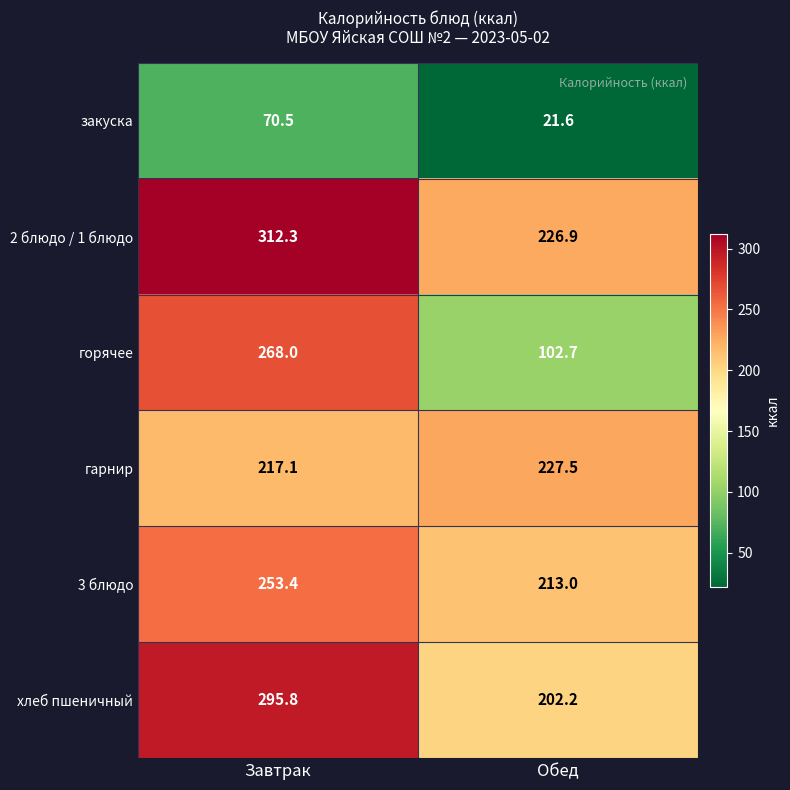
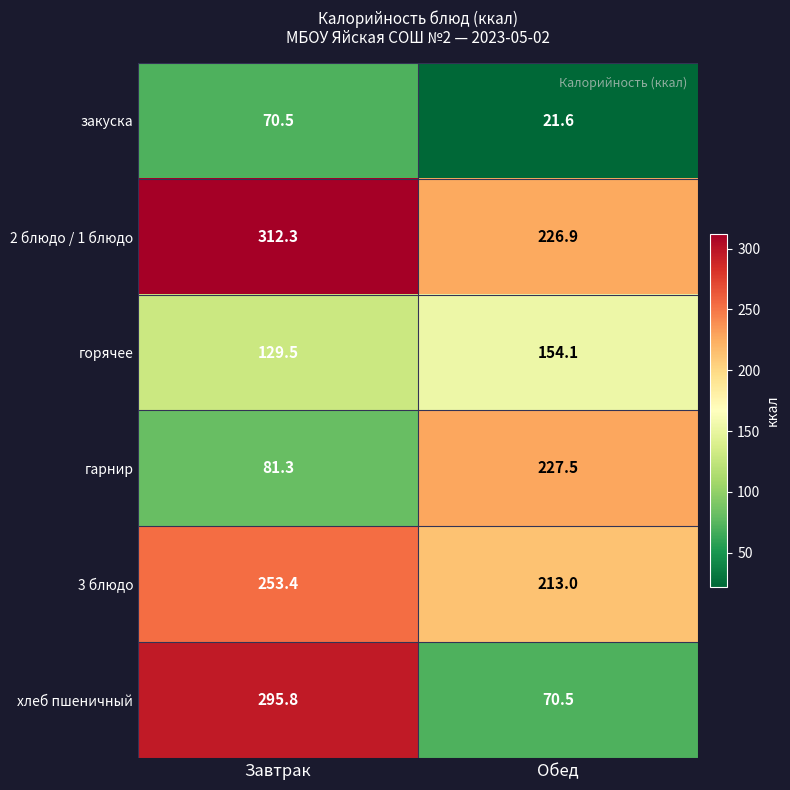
  {
    "закуска": {
      "Завтрак": 70.5
    },
    "2 блюдо / 1 блюдо": {
      "Завтрак": 312.3,
      "Обед": 226.9
    },
    "горячее": {
-     "Завтрак": 268.0,
-     "Обед": 102.7
+     "Завтрак": 129.5,
+     "Обед": 154.1
    },
    "гарнир": {
-     "Завтрак": 217.1,
+     "Завтрак": 81.3,
      "Обед": 227.5
    },
    "3 блюдо": {
      "Завтрак": 253.4,
      "Обед": 213.0
    },
    "хлеб пшеничный": {
      "Завтрак": 295.8,
-     "Обед": 202.2
+     "Обед": 70.5
    }
  }
